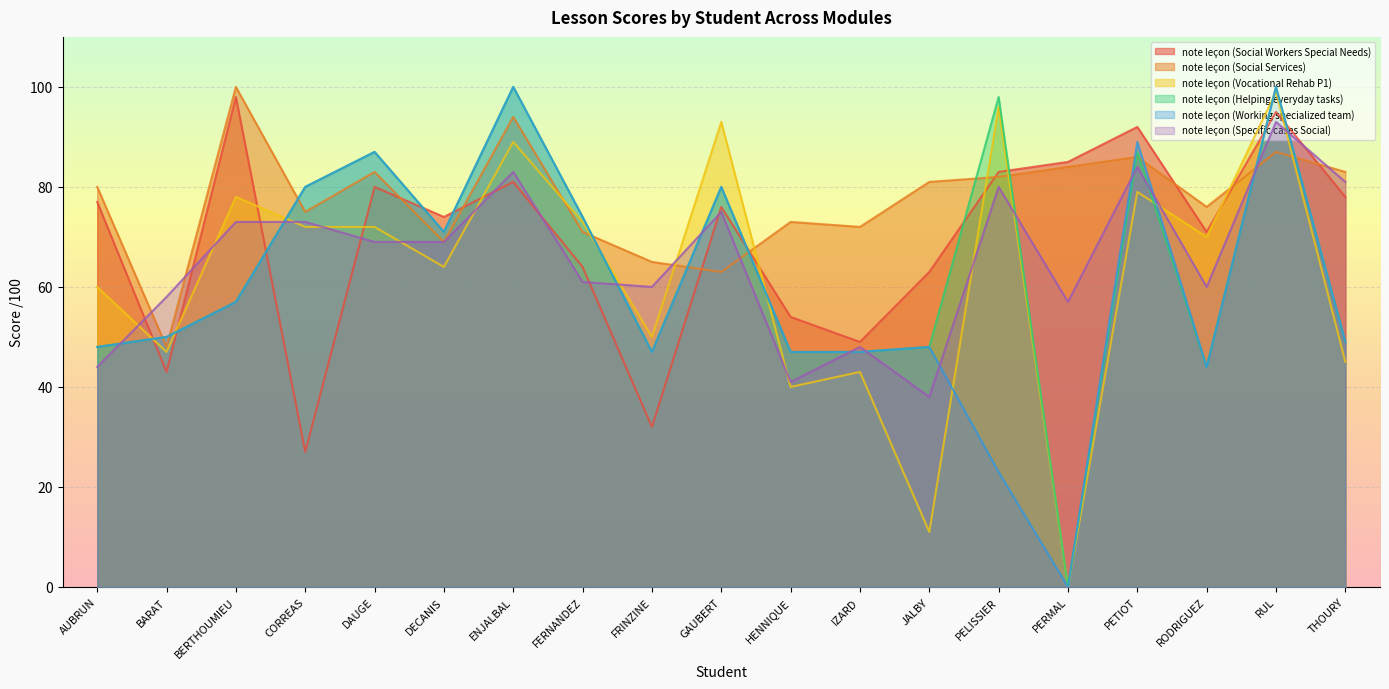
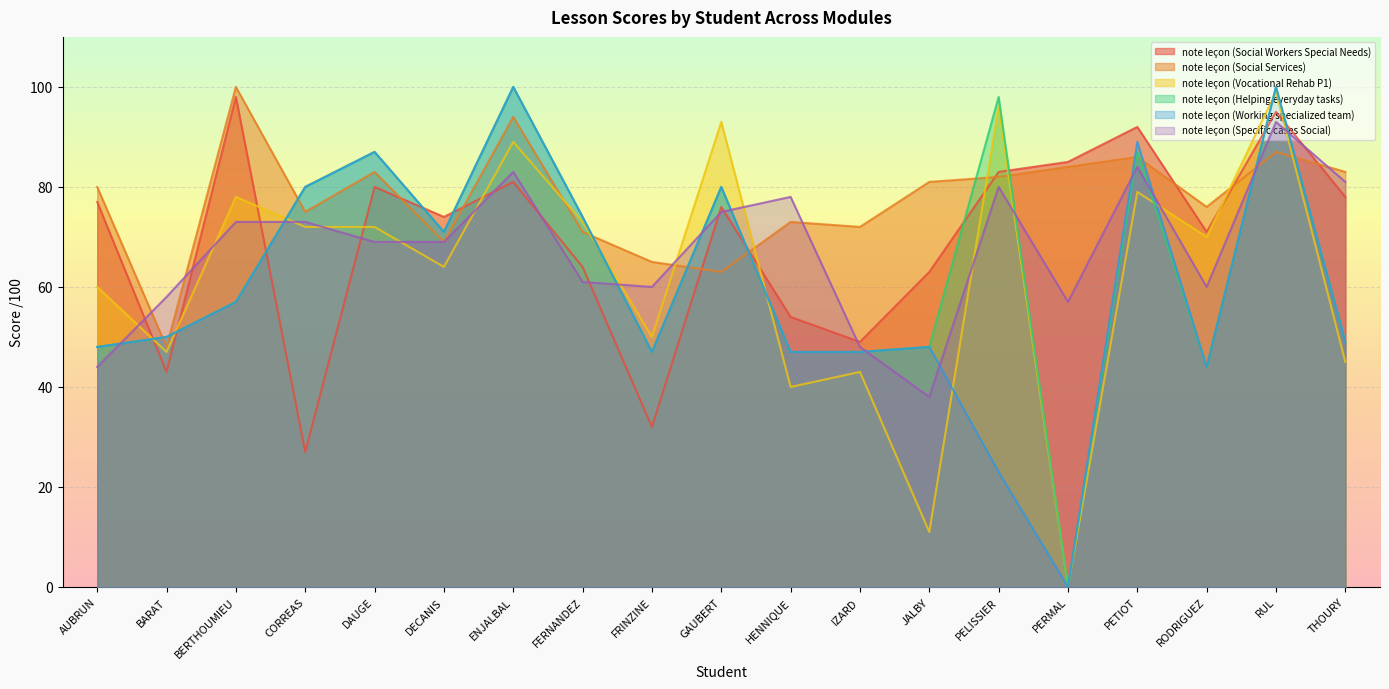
  {
    "note leçon (Helping everyday tasks)": {
      "PELISSIER": 98,
      "PETIOT": 87
    },
    "note leçon (Working specialized team)": {
      "PELISSIER": 23,
      "PETIOT": 89
    },
    "note leçon (Specific cases Social)": {
      "AUBRUN": 44,
      "BARAT": 58,
      "BERTHOUMIEU": 73,
      "CORREAS": 73,
      "DAUGE": 69,
      "ENJALBAL": 83,
      "FERNANDEZ": 61,
      "FRINZINE": 60,
      "GAUBERT": 75,
-     "HENNIQUE": 41,
+     "HENNIQUE": 78,
      "IZARD": 48,
      "JALBY": 38,
      "PELISSIER": 80,
      "PERMAL": 57,
      "PETIOT": 84,
      "RODRIGUEZ": 60,
      "THOURY": 81
    }
  }
